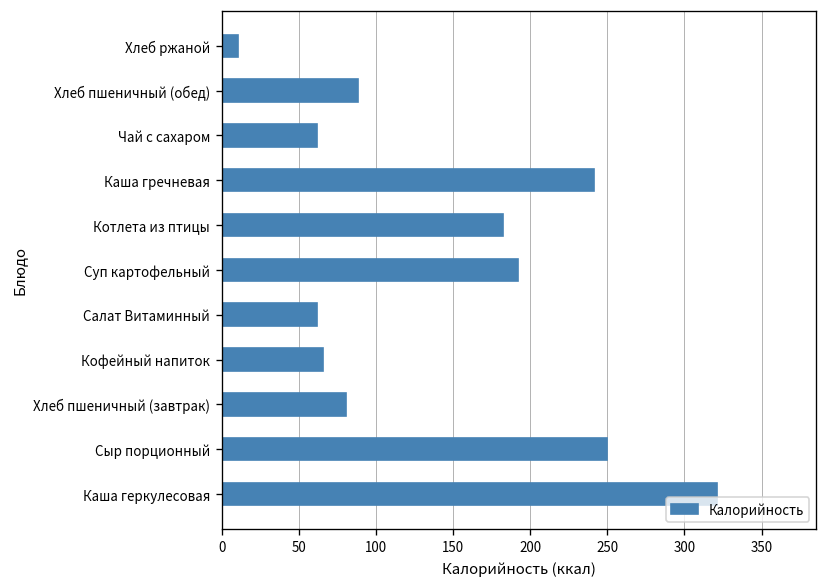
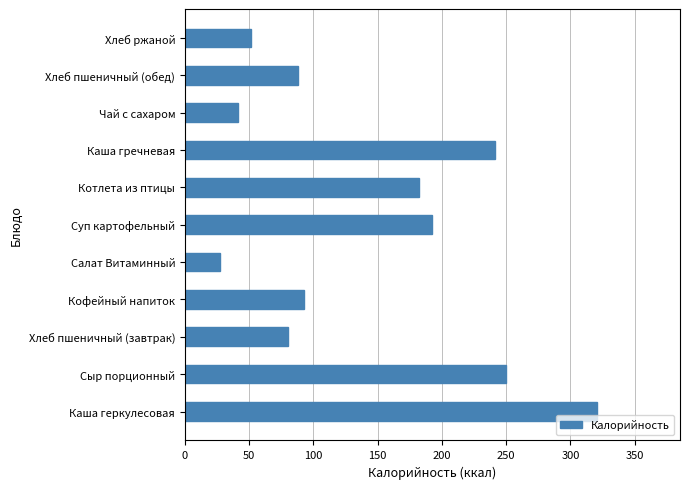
  {
-   "Хлеб ржаной": 11,
+   "Хлеб ржаной": 51,
    "Хлеб пшеничный (обед)": 88,
-   "Чай с сахаром": 61,
+   "Чай с сахаром": 41,
    "Каша гречневая": 241,
    "Котлета из птицы": 182,
    "Суп картофельный": 192,
-   "Салат Витаминный": 62,
-   "Кофейный напиток": 65,
+   "Салат Витаминный": 27,
+   "Кофейный напиток": 93,
    "Хлеб пшеничный (завтрак)": 81,
    "Сыр порционный": 250,
    "Каша геркулесовая": 321
  }
